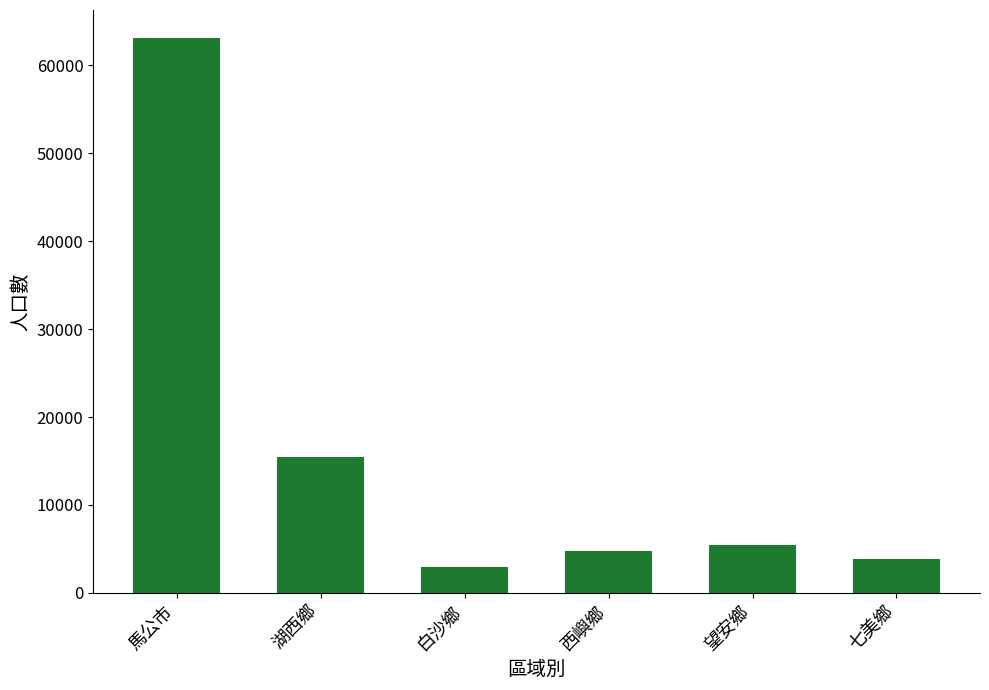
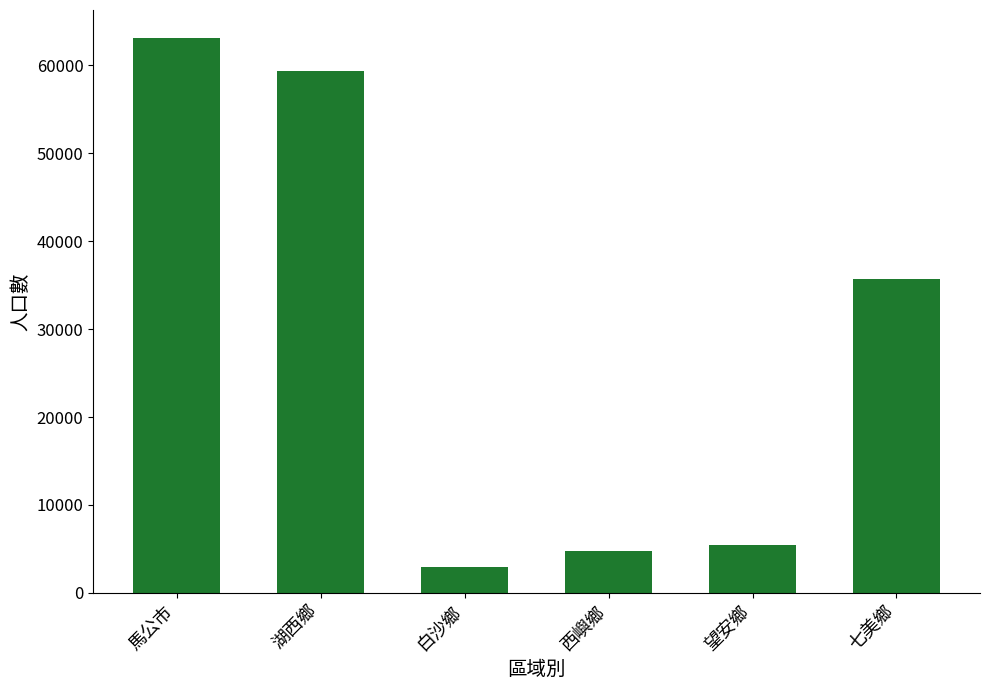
  {
    "馬公市": 63000,
-   "湖西鄉": 15000,
+   "湖西鄉": 59000,
    "白沙鄉": 3000,
    "西嶼鄉": 5000,
    "望安鄉": 5000,
-   "七美鄉": 4000
+   "七美鄉": 36000
  }
